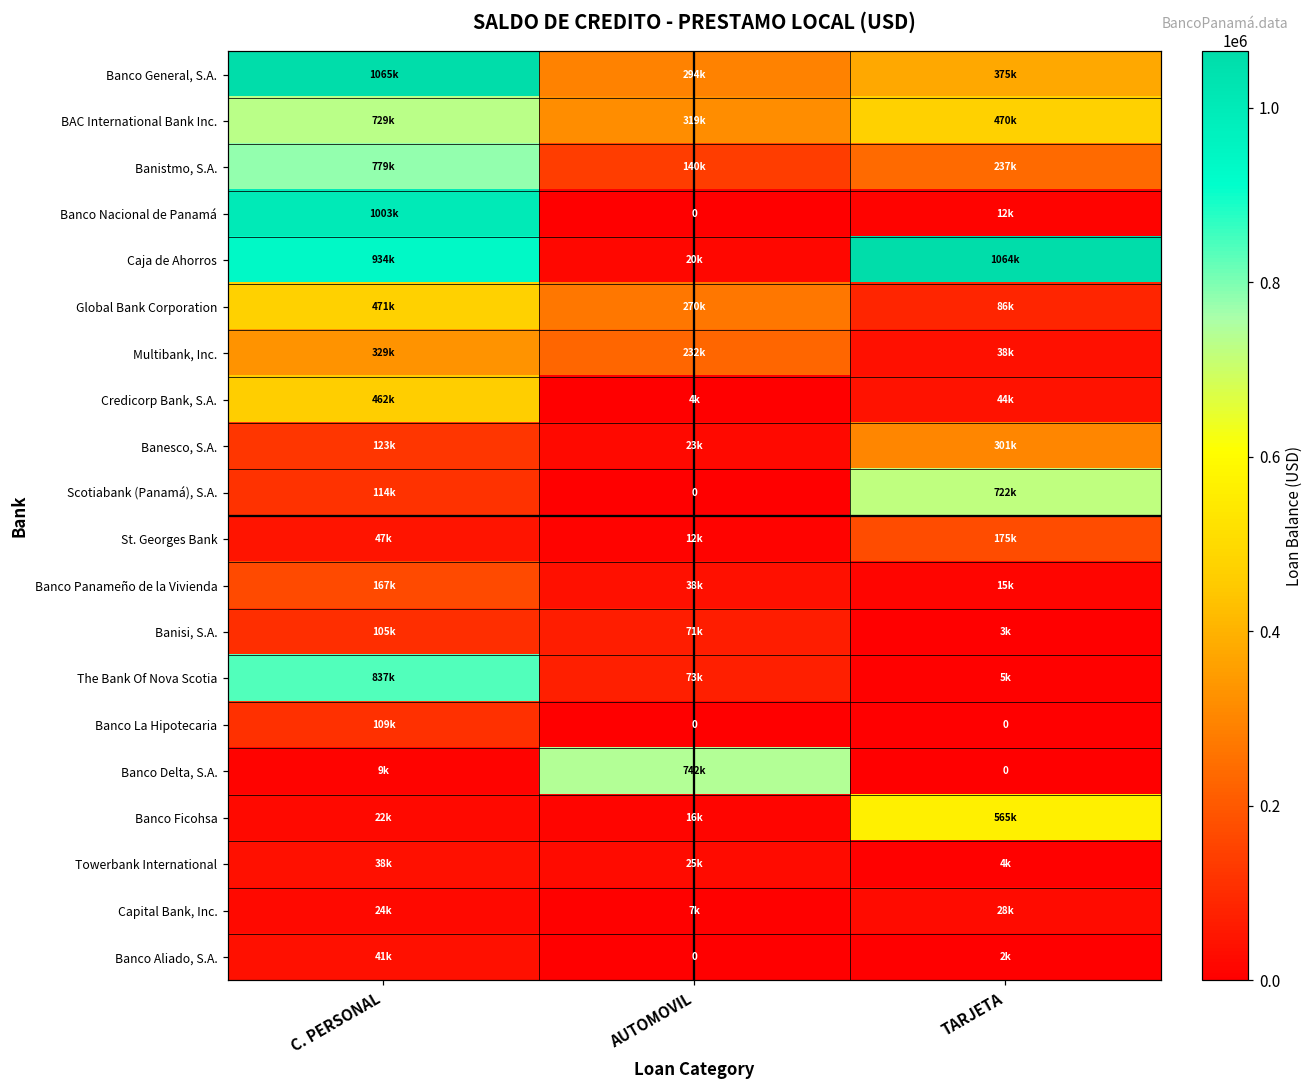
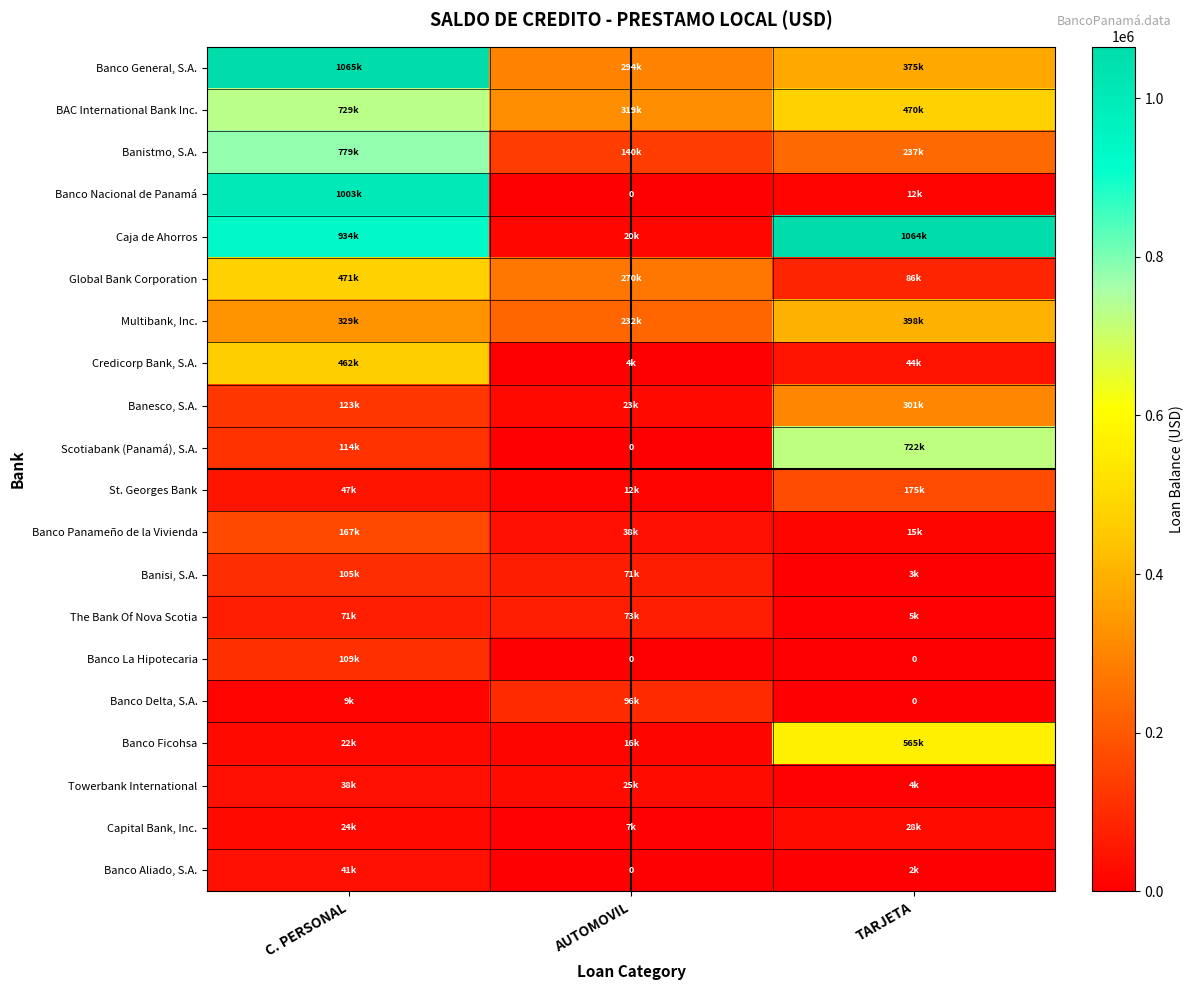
  {
    "Banco General, S.A.": {
      "C. PERSONAL": "1065k",
      "AUTOMOVIL": "294k",
      "TARJETA": "375k"
    },
    "BAC International Bank Inc.": {
      "C. PERSONAL": "729k",
      "AUTOMOVIL": "319k",
      "TARJETA": "470k"
    },
    "Banistmo, S.A.": {
      "C. PERSONAL": "779k",
      "AUTOMOVIL": "140k",
      "TARJETA": "237k"
    },
    "Banco Nacional de Panamá": {
      "C. PERSONAL": "1003k",
      "AUTOMOVIL": "0",
      "TARJETA": "12k"
    },
    "Caja de Ahorros": {
      "C. PERSONAL": "934k",
      "AUTOMOVIL": "20k",
      "TARJETA": "1064k"
    },
    "Global Bank Corporation": {
      "C. PERSONAL": "471k",
      "AUTOMOVIL": "270k",
      "TARJETA": "86k"
    },
    "Multibank, Inc.": {
      "C. PERSONAL": "329k",
      "AUTOMOVIL": "232k",
-     "TARJETA": "38k"
+     "TARJETA": "398k"
    },
    "Credicorp Bank, S.A.": {
      "C. PERSONAL": "462k",
      "AUTOMOVIL": "4k",
      "TARJETA": "44k"
    },
    "Banesco, S.A.": {
      "C. PERSONAL": "123k",
      "AUTOMOVIL": "23k",
      "TARJETA": "301k"
    },
    "Scotiabank (Panamá), S.A.": {
      "C. PERSONAL": "114k",
      "AUTOMOVIL": "0",
      "TARJETA": "722k"
    },
    "St. Georges Bank": {
      "C. PERSONAL": "47k",
      "AUTOMOVIL": "12k",
      "TARJETA": "175k"
    },
    "Banco Panameño de la Vivienda": {
      "C. PERSONAL": "167k",
      "AUTOMOVIL": "38k",
      "TARJETA": "15k"
    },
    "Banisi, S.A.": {
      "C. PERSONAL": "105k",
      "AUTOMOVIL": "71k",
      "TARJETA": "3k"
    },
    "The Bank Of Nova Scotia": {
-     "C. PERSONAL": "837k",
+     "C. PERSONAL": "71k",
      "AUTOMOVIL": "73k",
      "TARJETA": "5k"
    },
    "Banco La Hipotecaria": {
      "C. PERSONAL": "109k",
      "AUTOMOVIL": "0",
      "TARJETA": "0"
    },
    "Banco Delta, S.A.": {
      "C. PERSONAL": "9k",
-     "AUTOMOVIL": "742k",
+     "AUTOMOVIL": "96k",
      "TARJETA": "0"
    },
    "Banco Ficohsa": {
      "C. PERSONAL": "22k",
      "AUTOMOVIL": "16k",
      "TARJETA": "565k"
    },
    "Towerbank International": {
      "C. PERSONAL": "38k",
      "AUTOMOVIL": "25k",
      "TARJETA": "4k"
    },
    "Capital Bank, Inc.": {
      "C. PERSONAL": "24k",
      "AUTOMOVIL": "7k",
      "TARJETA": "28k"
    },
    "Banco Aliado, S.A.": {
      "C. PERSONAL": "41k",
      "AUTOMOVIL": "0",
      "TARJETA": "2k"
    }
  }
